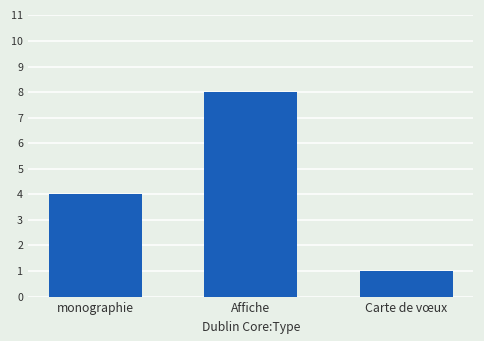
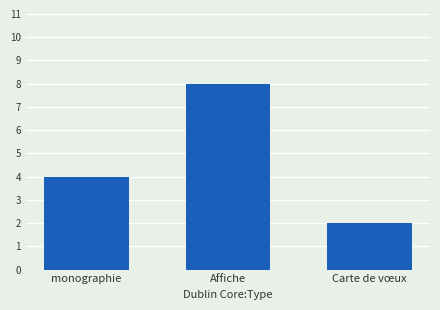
  {
    "monographie": 4,
    "Affiche": 8,
-   "Carte de vœux": 1
+   "Carte de vœux": 2
  }
